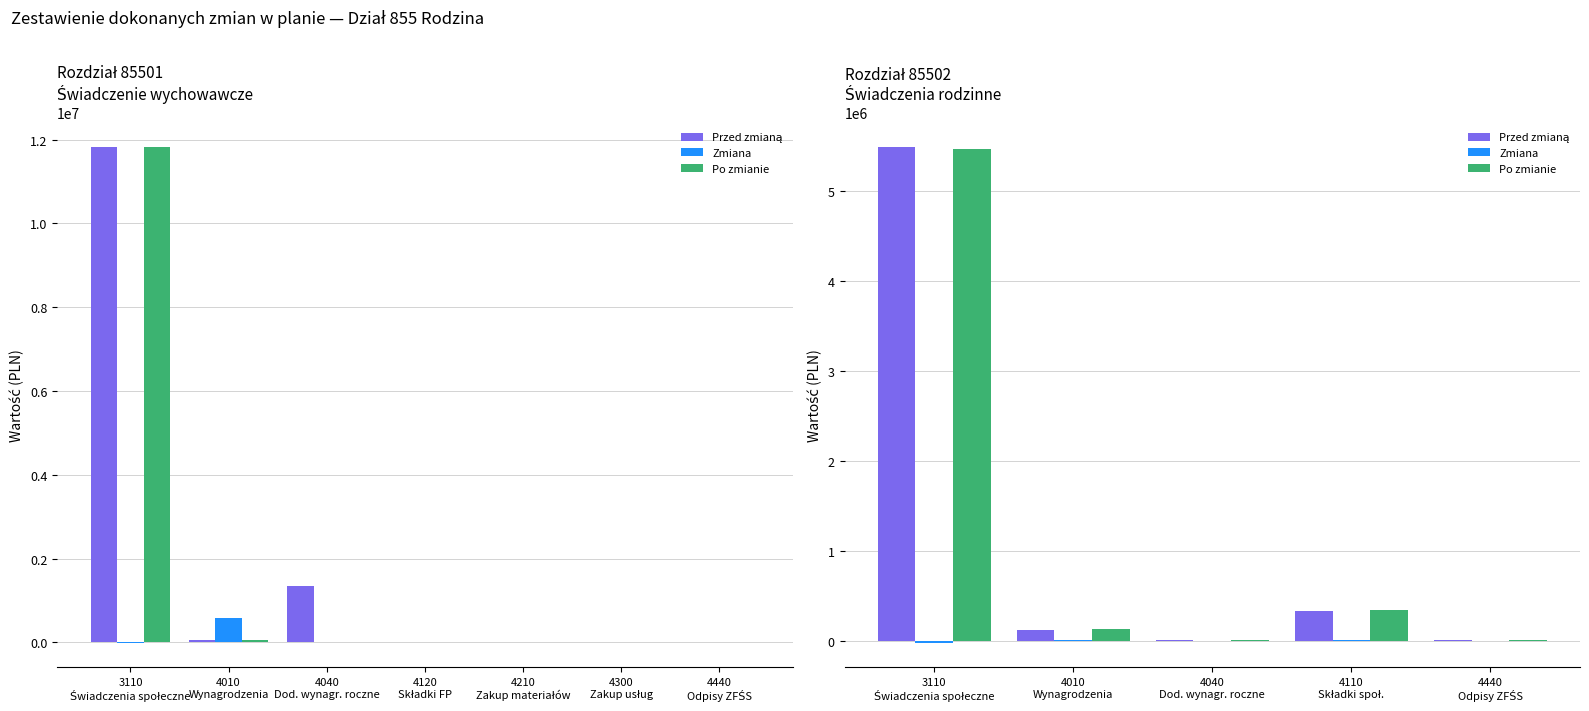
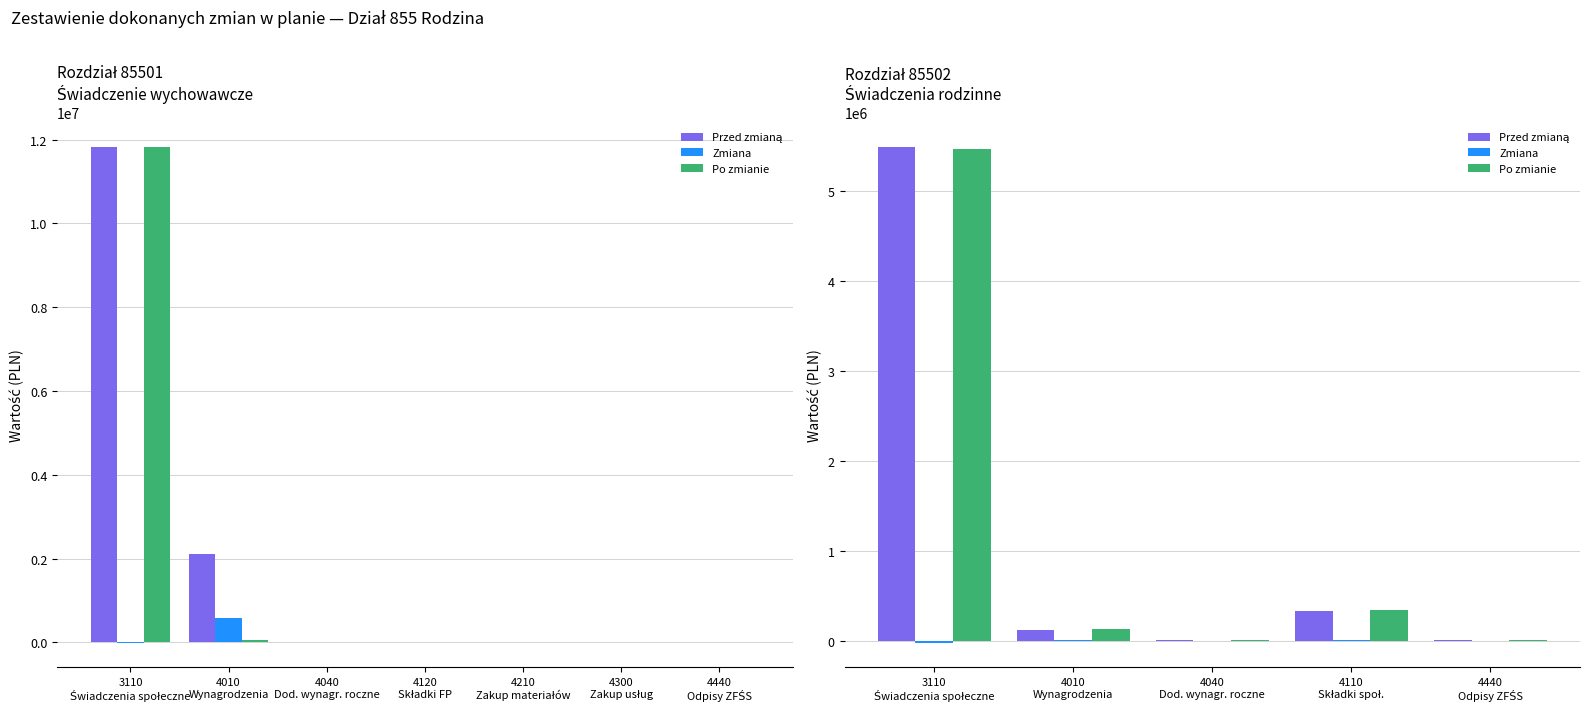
  {
    "Rozdział 85501 Świadczenie wychowawcze": {
      "Przed zmianą": {
        "3110 Świadczenia społeczne": 11800000,
-       "4010 Wynagrodzenia": 100000,
-       "4040 Dod. wynagr. roczne": 1300000
+       "4010 Wynagrodzenia": 2100000,
+       "4040 Dod. wynagr. roczne": 0
      },
      "Zmiana": {
        "4010 Wynagrodzenia": 600000
      },
      "Po zmianie": {
        "3110 Świadczenia społeczne": 11800000,
        "4010 Wynagrodzenia": 100000
      }
    },
    "Rozdział 85502 Świadczenia rodzinne": {
      "Przed zmianą": {
        "3110 Świadczenia społeczne": 5500000,
        "4010 Wynagrodzenia": 100000,
        "4110 Składki społ.": 300000
      },
      "Po zmianie": {
        "3110 Świadczenia społeczne": 5500000,
        "4010 Wynagrodzenia": 100000,
        "4110 Składki społ.": 300000
      }
    }
  }
